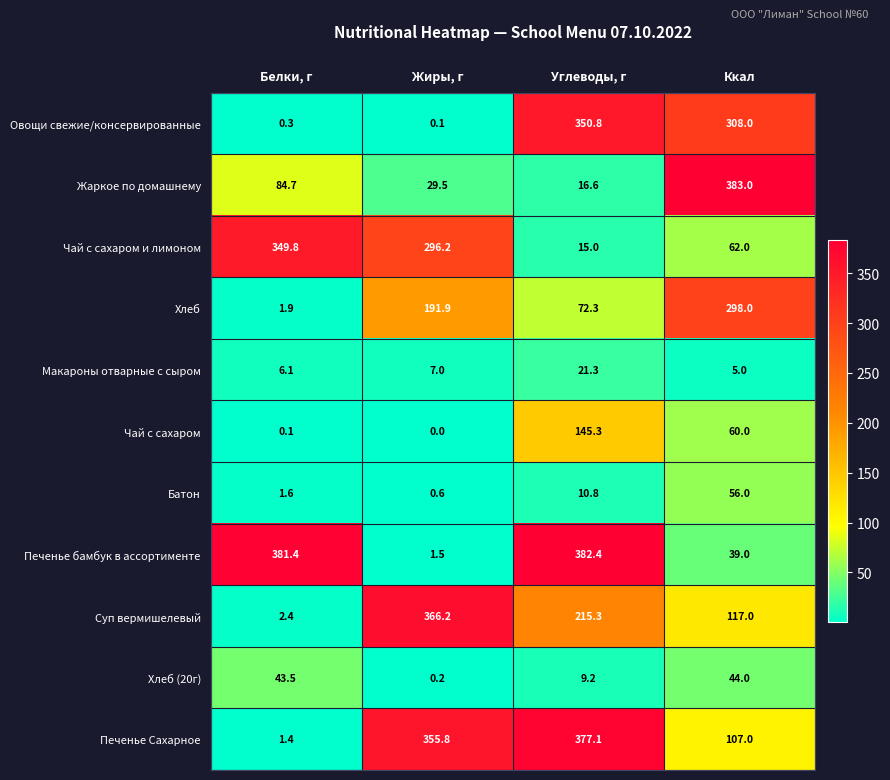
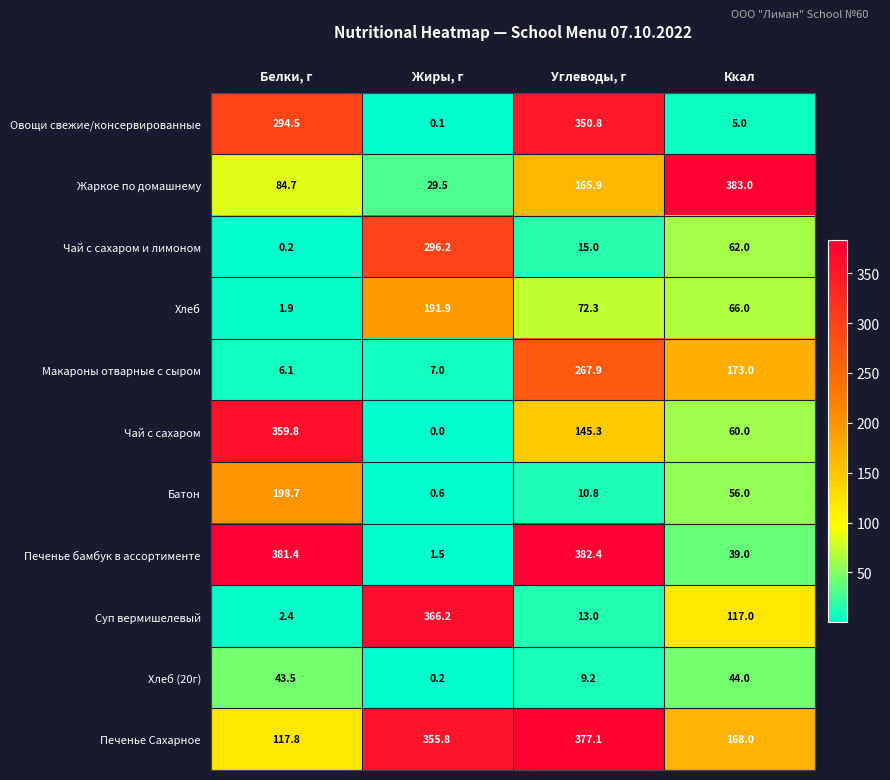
  {
    "Овощи свежие/консервированные": {
-     "Белки, г": 0.3,
+     "Белки, г": 294.5,
      "Жиры, г": 0.1,
      "Углеводы, г": 350.8,
-     "Ккал": 308.0
+     "Ккал": 5.0
    },
    "Жаркое по домашнему": {
      "Белки, г": 84.7,
      "Жиры, г": 29.5,
-     "Углеводы, г": 16.6,
+     "Углеводы, г": 165.9,
      "Ккал": 383.0
    },
    "Чай с сахаром и лимоном": {
-     "Белки, г": 349.8,
+     "Белки, г": 0.2,
      "Жиры, г": 296.2,
      "Углеводы, г": 15.0,
      "Ккал": 62.0
    },
    "Хлеб": {
      "Белки, г": 1.9,
      "Жиры, г": 191.9,
      "Углеводы, г": 72.3,
-     "Ккал": 298.0
+     "Ккал": 66.0
    },
    "Макароны отварные с сыром": {
      "Белки, г": 6.1,
      "Жиры, г": 7.0,
-     "Углеводы, г": 21.3,
-     "Ккал": 5.0
+     "Углеводы, г": 267.9,
+     "Ккал": 173.0
    },
    "Чай с сахаром": {
-     "Белки, г": 0.1,
+     "Белки, г": 359.8,
      "Жиры, г": 0.0,
      "Углеводы, г": 145.3,
      "Ккал": 60.0
    },
    "Батон": {
-     "Белки, г": 1.6,
+     "Белки, г": 198.7,
      "Жиры, г": 0.6,
      "Углеводы, г": 10.8,
      "Ккал": 56.0
    },
    "Печенье бамбук в ассортименте": {
      "Белки, г": 381.4,
      "Жиры, г": 1.5,
      "Углеводы, г": 382.4,
      "Ккал": 39.0
    },
    "Суп вермишелевый": {
      "Белки, г": 2.4,
      "Жиры, г": 366.2,
-     "Углеводы, г": 215.3,
+     "Углеводы, г": 13.0,
      "Ккал": 117.0
    },
    "Хлеб (20г)": {
      "Белки, г": 43.5,
      "Жиры, г": 0.2,
      "Углеводы, г": 9.2,
      "Ккал": 44.0
    },
    "Печенье Сахарное": {
-     "Белки, г": 1.4,
+     "Белки, г": 117.8,
      "Жиры, г": 355.8,
      "Углеводы, г": 377.1,
-     "Ккал": 107.0
+     "Ккал": 168.0
    }
  }
